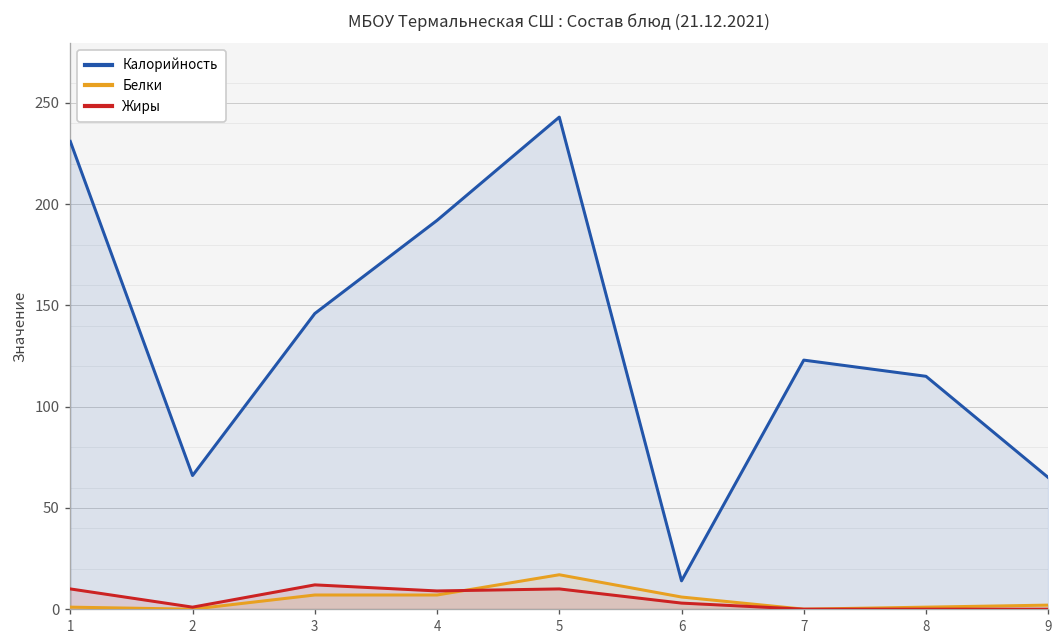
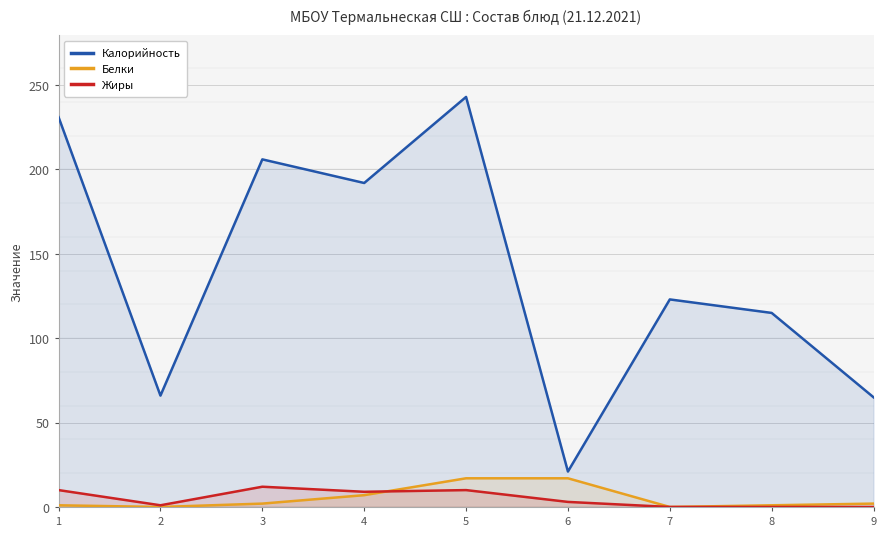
  {
    "Калорийность": {
      "1": 231,
      "2": 66,
-     "3": 146,
+     "3": 206,
      "4": 192,
      "5": 243,
-     "6": 14,
+     "6": 21,
      "7": 123,
      "8": 115,
      "9": 65
    },
    "Белки": {
      "1": 1,
-     "3": 7,
+     "3": 2,
      "4": 7,
      "5": 17,
-     "6": 6,
+     "6": 17,
      "9": 2
    },
    "Жиры": {
      "1": 10,
      "3": 12,
      "4": 9,
      "5": 10,
      "6": 3,
      "9": 0
    }
  }
